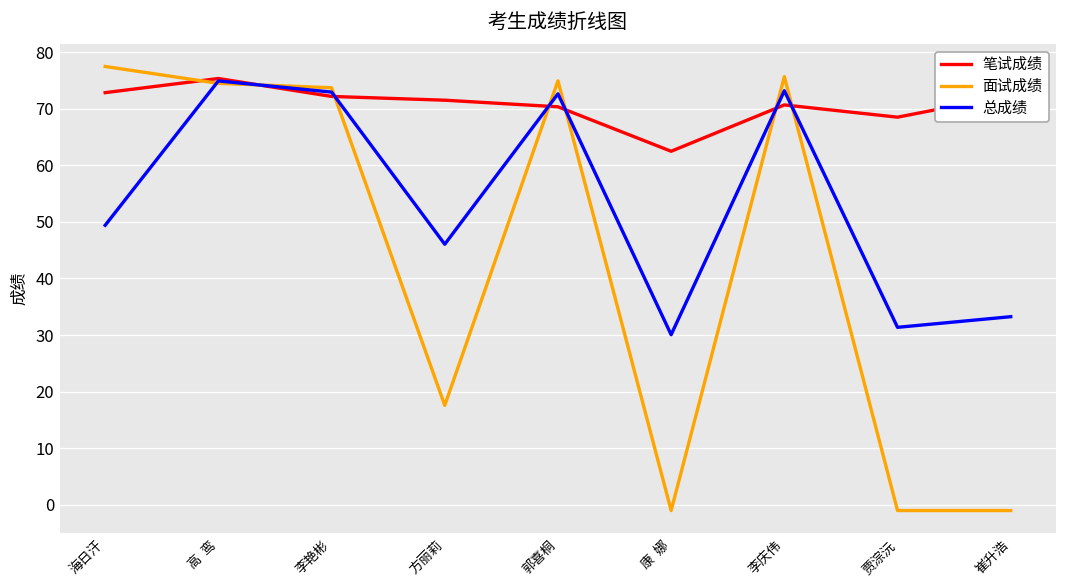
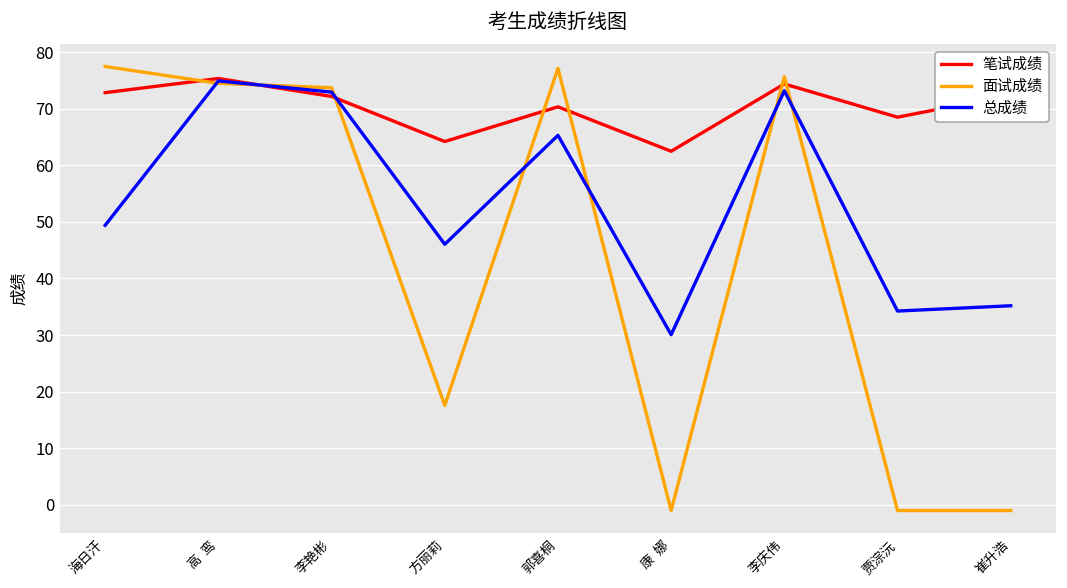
  {
    "笔试成绩": {
      "海日汗": 73,
      "李艳彬": 72,
-     "方丽莉": 72,
+     "方丽莉": 64,
      "郭喜桐": 70,
      "康 娜": 62,
-     "李庆伟": 71,
+     "李庆伟": 74,
      "贾淙沅": 69
    },
    "面试成绩": {
      "海日汗": 77,
      "李艳彬": 74,
      "方丽莉": 18,
-     "郭喜桐": 75,
+     "郭喜桐": 77,
      "康 娜": -1,
      "李庆伟": 76,
      "贾淙沅": -1,
      "崔升浩": -1
    },
    "总成绩": {
      "海日汗": 49,
      "李艳彬": 73,
      "方丽莉": 46,
-     "郭喜桐": 73,
+     "郭喜桐": 65,
      "康 娜": 30,
      "李庆伟": 73,
-     "贾淙沅": 31,
-     "崔升浩": 33
+     "贾淙沅": 34,
+     "崔升浩": 35
    }
  }
